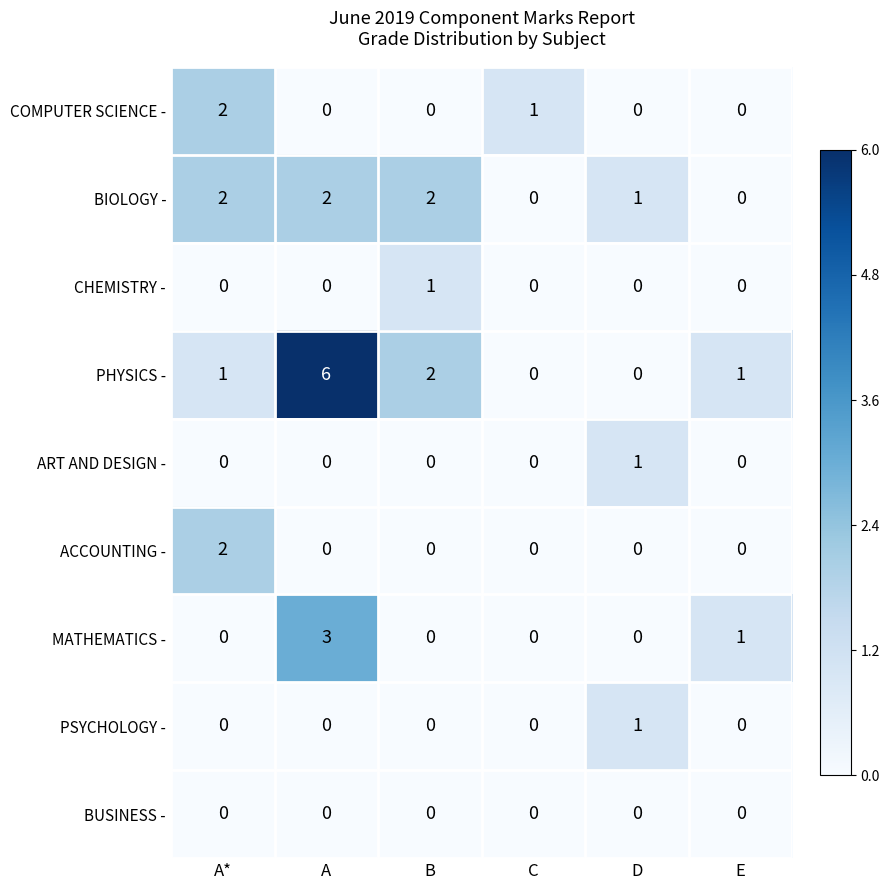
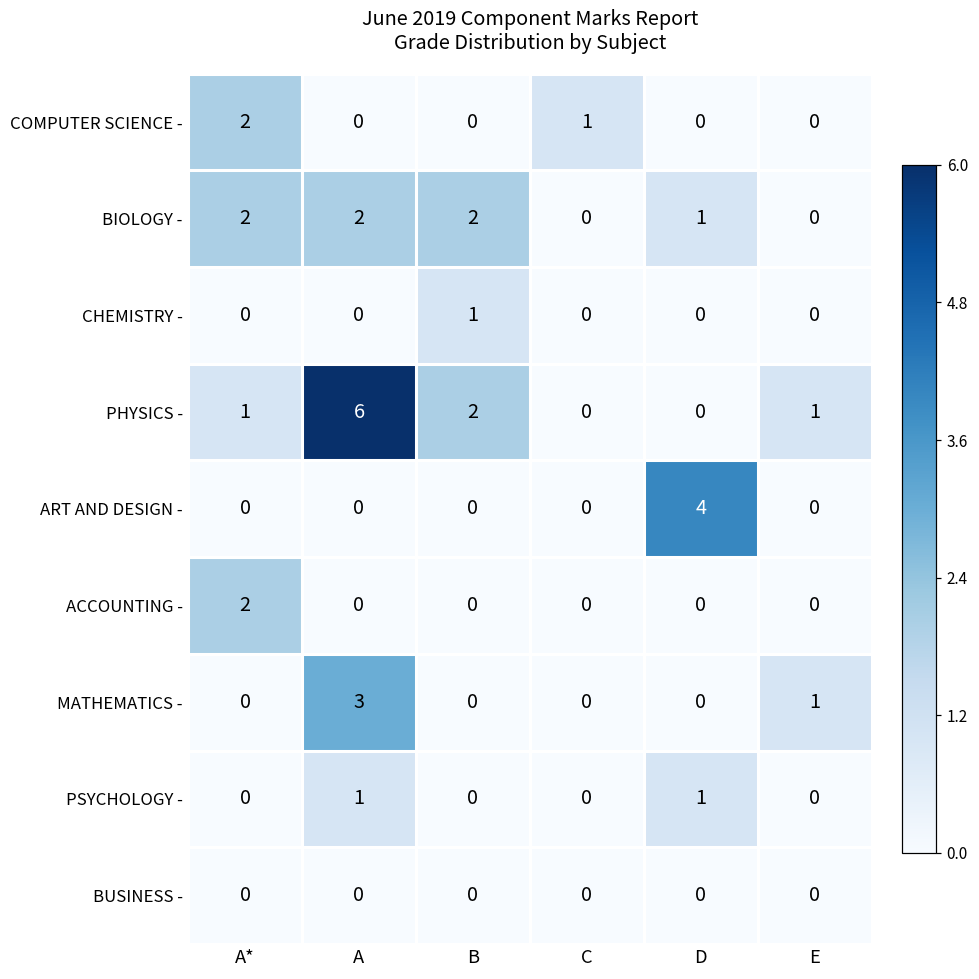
  {
    "COMPUTER SCIENCE -": {
      "A*": 2,
      "A": 0,
      "B": 0,
      "C": 1,
      "D": 0,
      "E": 0
    },
    "BIOLOGY -": {
      "A*": 2,
      "A": 2,
      "B": 2,
      "C": 0,
      "D": 1,
      "E": 0
    },
    "CHEMISTRY -": {
      "A*": 0,
      "A": 0,
      "B": 1,
      "C": 0,
      "D": 0,
      "E": 0
    },
    "PHYSICS -": {
      "A*": 1,
      "A": 6,
      "B": 2,
      "C": 0,
      "D": 0,
      "E": 1
    },
    "ART AND DESIGN -": {
      "A*": 0,
      "A": 0,
      "B": 0,
      "C": 0,
-     "D": 1,
+     "D": 4,
      "E": 0
    },
    "ACCOUNTING -": {
      "A*": 2,
      "A": 0,
      "B": 0,
      "C": 0,
      "D": 0,
      "E": 0
    },
    "MATHEMATICS -": {
      "A*": 0,
      "A": 3,
      "B": 0,
      "C": 0,
      "D": 0,
      "E": 1
    },
    "PSYCHOLOGY -": {
      "A*": 0,
-     "A": 0,
+     "A": 1,
      "B": 0,
      "C": 0,
      "D": 1,
      "E": 0
    },
    "BUSINESS -": {
      "A*": 0,
      "A": 0,
      "B": 0,
      "C": 0,
      "D": 0,
      "E": 0
    }
  }
